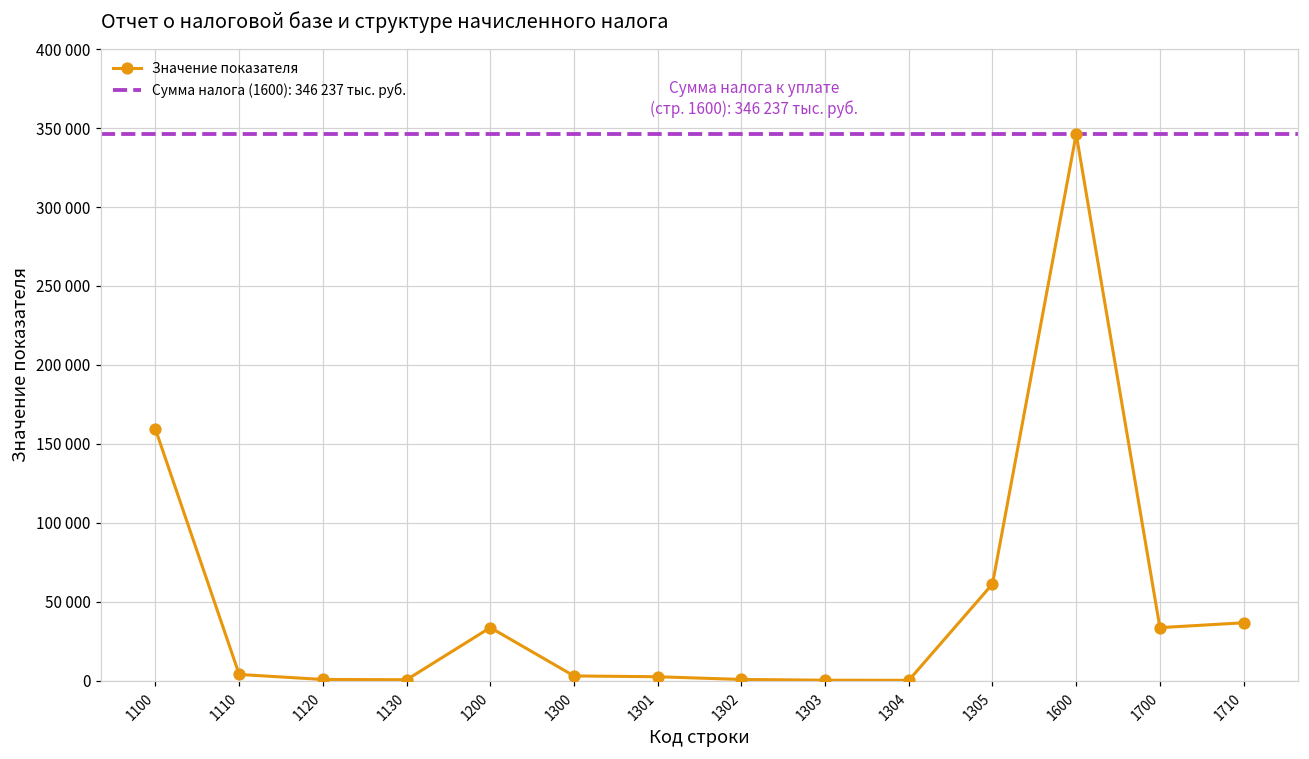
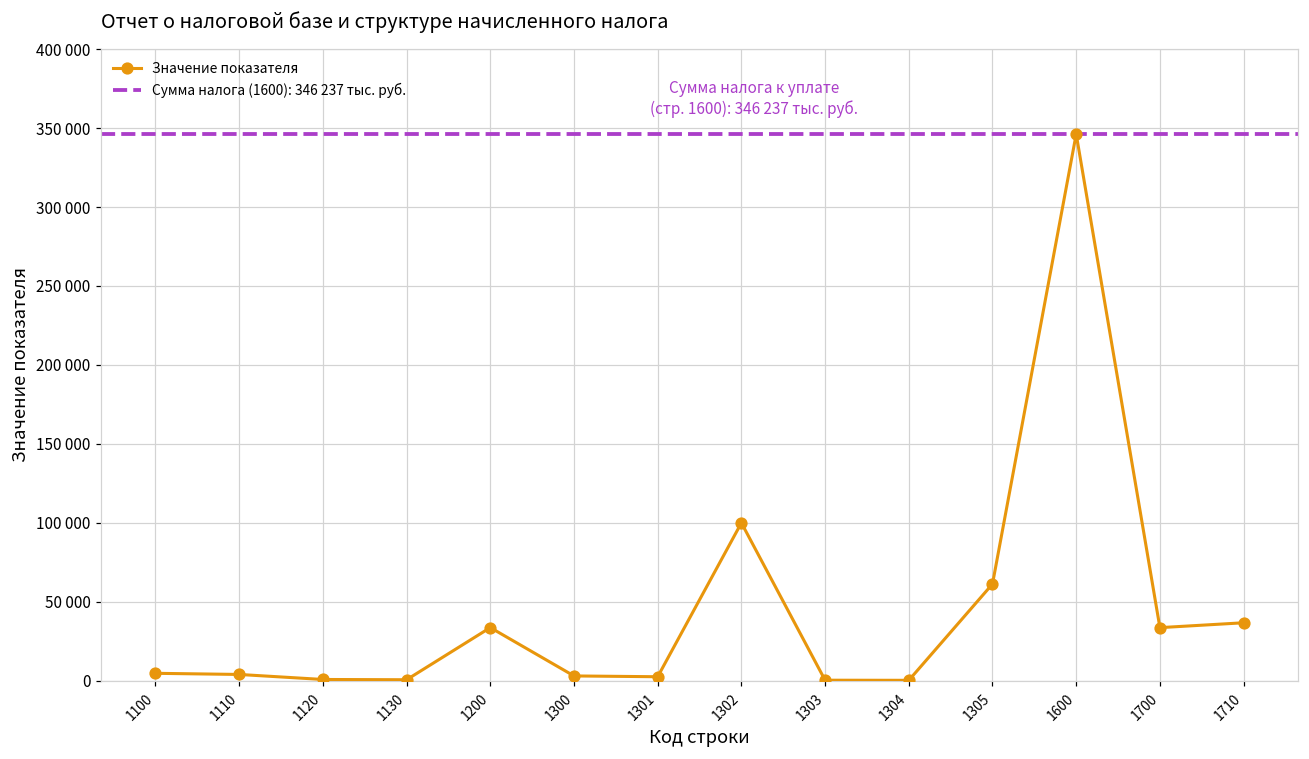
  {
-   "1100": 159000,
+   "1100": 5000,
    "1110": 4000,
    "1120": 1000,
    "1130": 1000,
    "1200": 34000,
    "1300": 3000,
    "1301": 2000,
-   "1302": 1000,
+   "1302": 100000,
    "1303": 0,
    "1304": 0,
    "1305": 61000,
    "1600": 346000,
    "1700": 34000,
    "1710": 37000
  }
